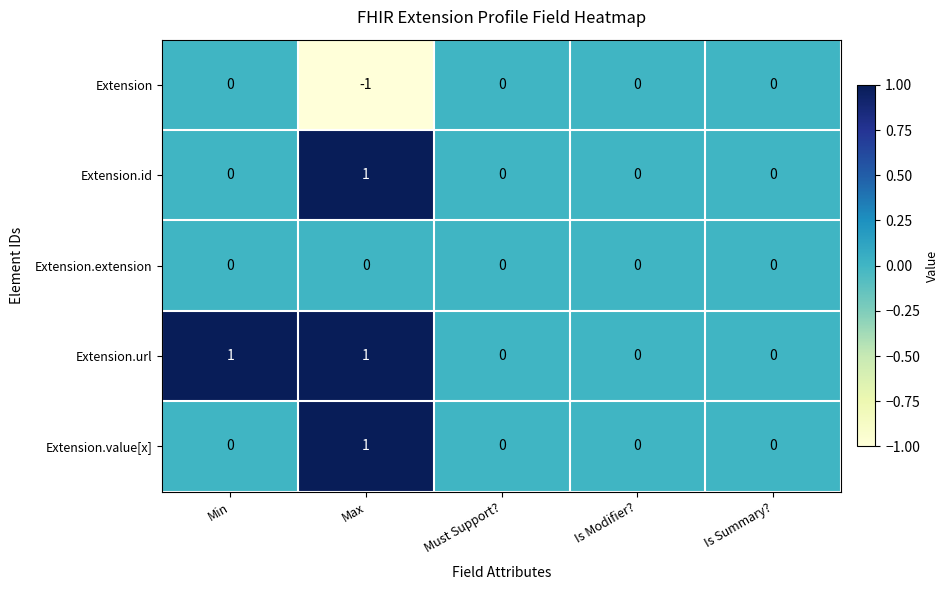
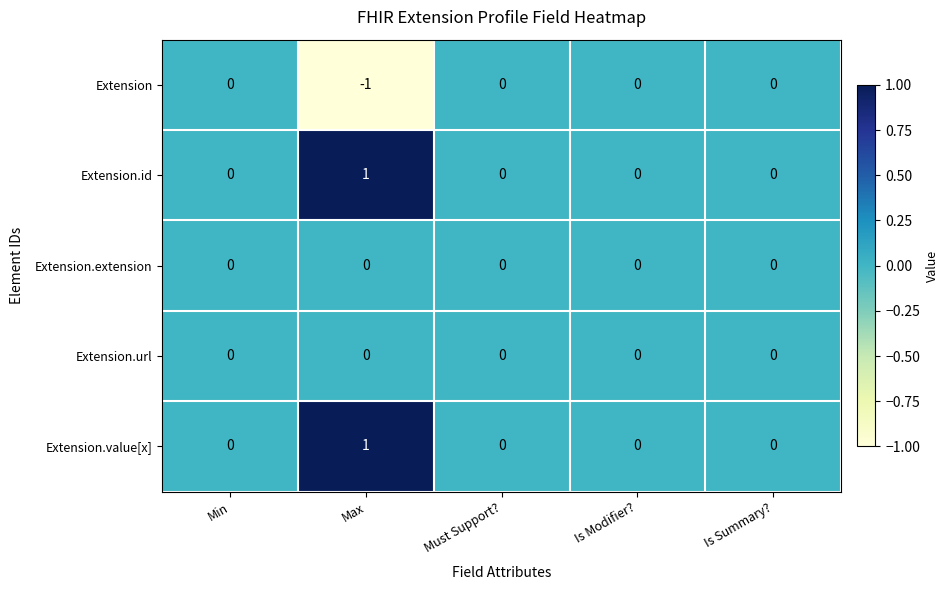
  {
    "Extension": {
      "Min": 0,
      "Max": -1,
      "Must Support?": 0,
      "Is Modifier?": 0,
      "Is Summary?": 0
    },
    "Extension.id": {
      "Min": 0,
      "Max": 1,
      "Must Support?": 0,
      "Is Modifier?": 0,
      "Is Summary?": 0
    },
    "Extension.extension": {
      "Min": 0,
      "Max": 0,
      "Must Support?": 0,
      "Is Modifier?": 0,
      "Is Summary?": 0
    },
    "Extension.url": {
-     "Min": 1,
-     "Max": 1,
+     "Min": 0,
+     "Max": 0,
      "Must Support?": 0,
      "Is Modifier?": 0,
      "Is Summary?": 0
    },
    "Extension.value[x]": {
      "Min": 0,
      "Max": 1,
      "Must Support?": 0,
      "Is Modifier?": 0,
      "Is Summary?": 0
    }
  }
